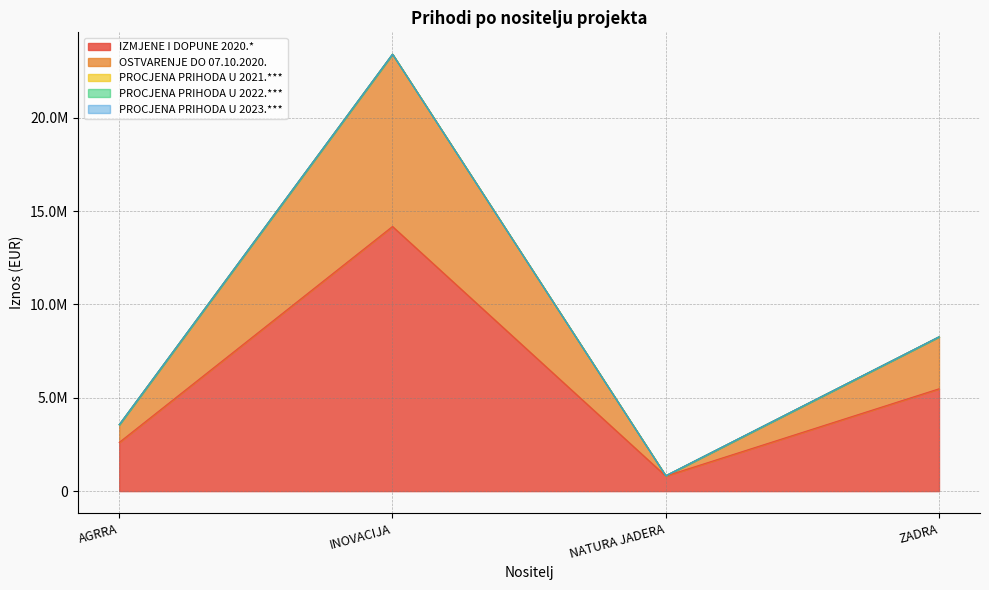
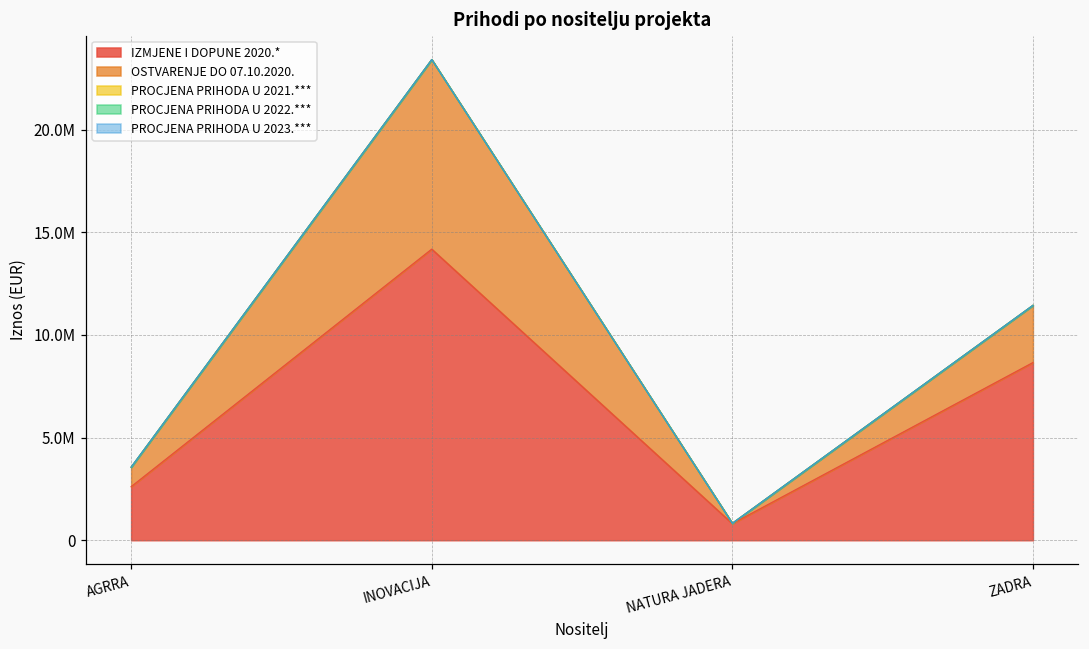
  {
    "IZMJENE I DOPUNE 2020.*": {
      "AGRRA": 2600000,
      "INOVACIJA": 14200000,
-     "ZADRA": 5500000
+     "ZADRA": 8700000
    }
  }
